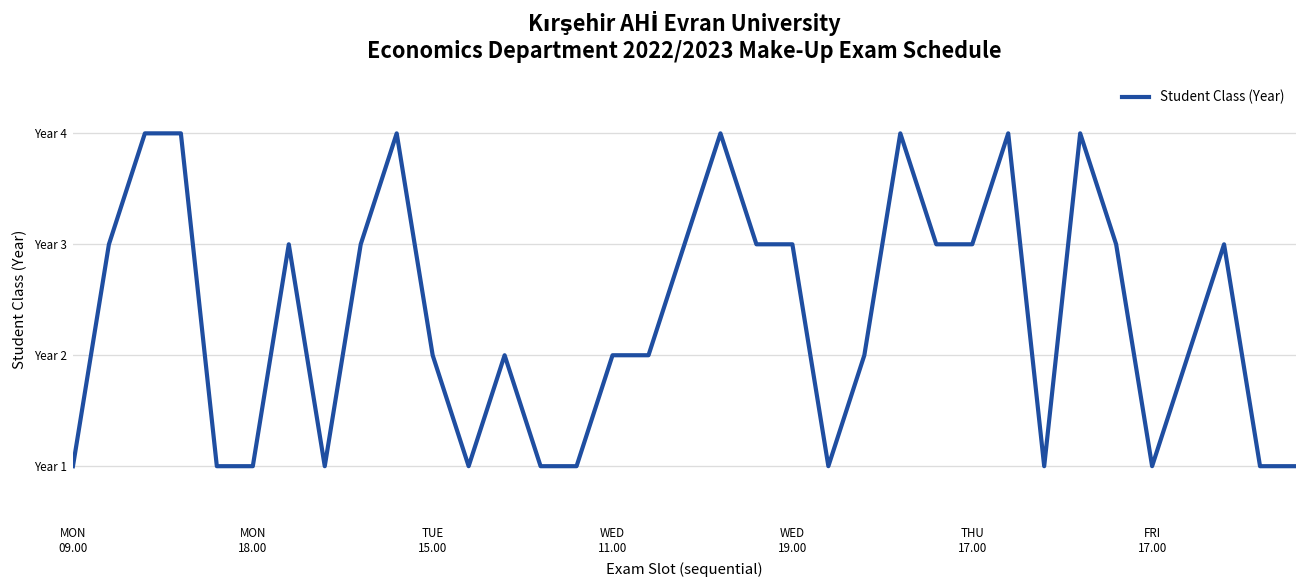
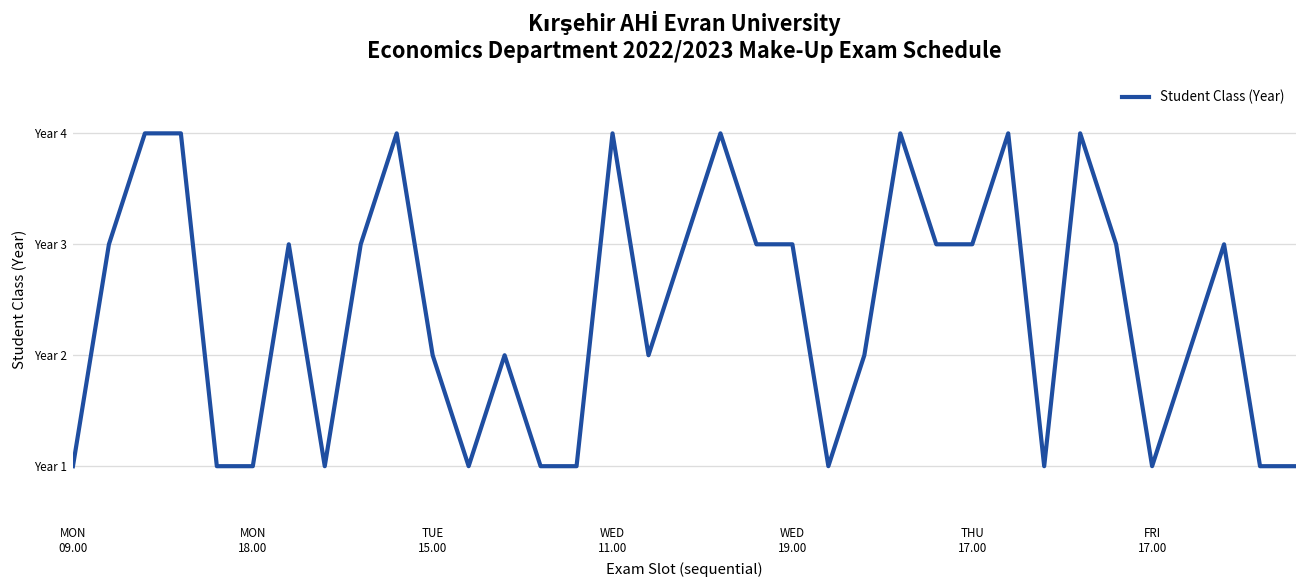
  {
    "MON 09.00": "Year 1",
    "MON 18.00": "Year 1",
    "TUE 15.00": "Year 2",
-   "WED 11.00": "Year 2",
+   "WED 11.00": "Year 4",
    "WED 19.00": "Year 3",
    "THU 17.00": "Year 3",
    "FRI 17.00": "Year 1"
  }
